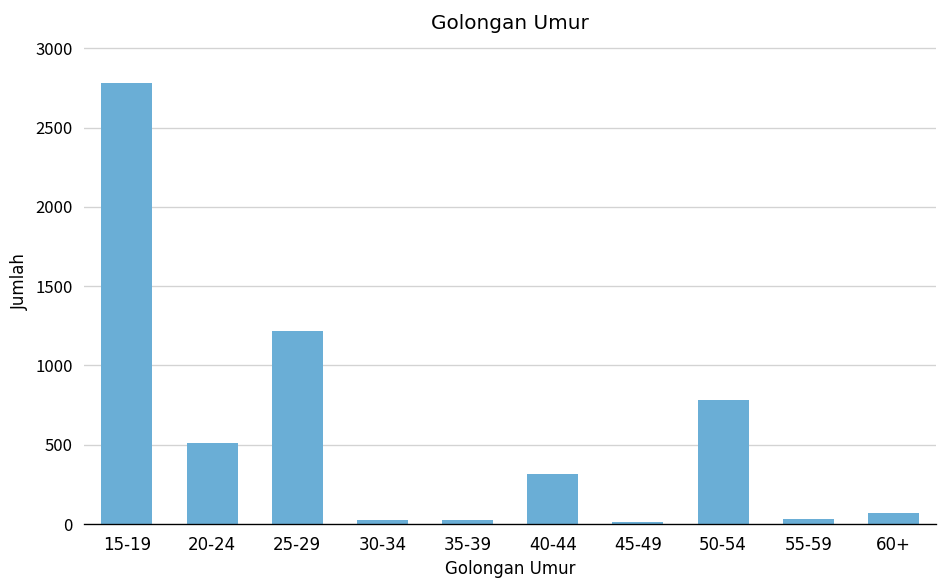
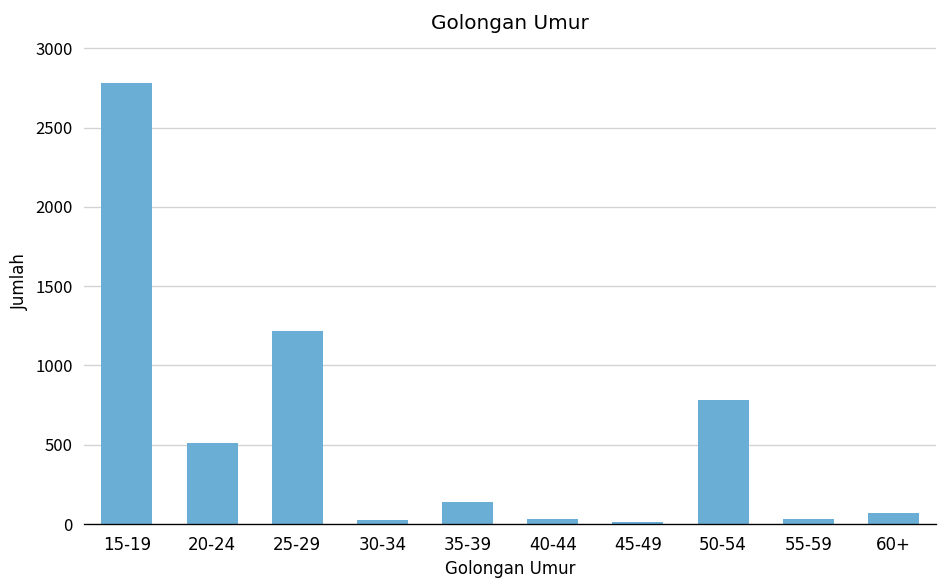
  {
    "15-19": 2780,
    "20-24": 510,
    "25-29": 1220,
    "30-34": 20,
-   "35-39": 30,
-   "40-44": 320,
+   "35-39": 140,
+   "40-44": 30,
    "50-54": 780,
    "55-59": 30,
    "60+": 70
  }
